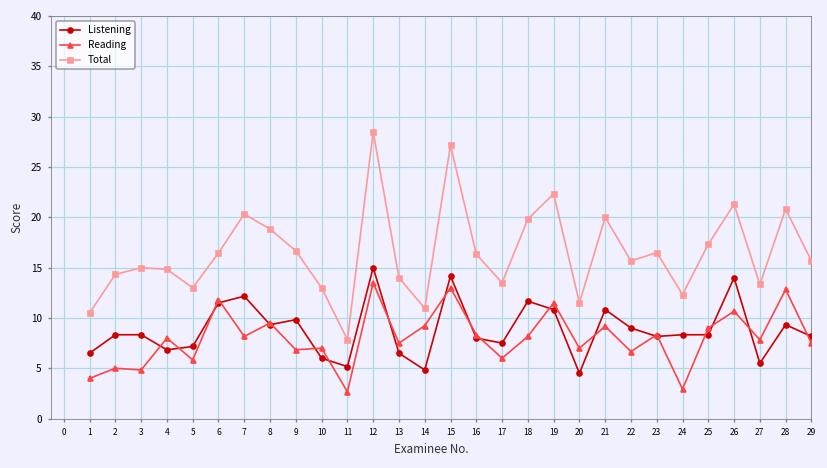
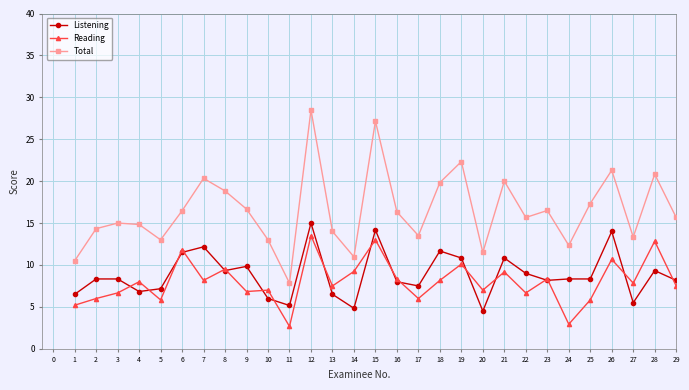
  {
    "Listening": {
      "1": 7,
      "2": 8,
      "3": 8,
      "4": 7,
      "5": 7,
      "6": 12,
      "7": 12,
      "9": 10,
      "10": 6,
      "11": 5,
      "12": 15,
      "13": 7,
      "14": 5,
      "15": 14,
      "16": 8,
      "17": 8,
      "18": 12,
      "19": 11,
      "20": 5,
      "21": 11,
      "22": 9,
      "24": 8,
      "25": 8,
      "26": 14,
      "27": 6,
      "28": 9,
      "29": 8
    },
    "Reading": {
-     "1": 4,
-     "2": 5,
-     "3": 5,
+     "1": 5,
+     "2": 6,
+     "3": 7,
      "4": 8,
      "5": 6,
      "6": 12,
      "7": 8,
      "9": 7,
      "10": 7,
      "11": 3,
      "12": 14,
      "13": 8,
      "14": 9,
      "15": 13,
      "16": 8,
      "17": 6,
      "18": 8,
-     "19": 12,
+     "19": 10,
      "20": 7,
      "21": 9,
      "22": 7,
      "24": 3,
-     "25": 9,
+     "25": 6,
      "26": 11,
      "27": 8,
      "28": 13,
      "29": 8
    },
    "Total": {
      "1": 11,
      "2": 14,
      "3": 15,
      "4": 15,
      "5": 13,
      "6": 16,
      "7": 20,
      "8": 19,
      "9": 17,
      "10": 13,
      "11": 8,
      "12": 29,
      "13": 14,
      "14": 11,
      "15": 27,
      "16": 16,
      "17": 14,
      "18": 20,
      "19": 22,
      "20": 12,
      "21": 20,
      "22": 16,
      "23": 17,
      "24": 12,
      "25": 17,
      "26": 21,
      "27": 13,
      "28": 21,
      "29": 16
    }
  }
